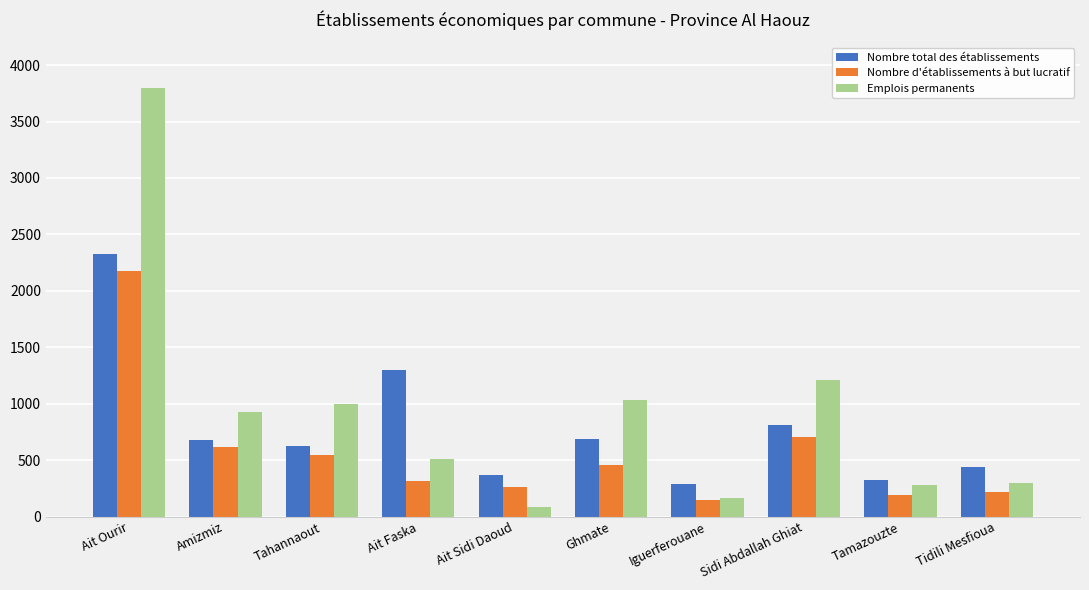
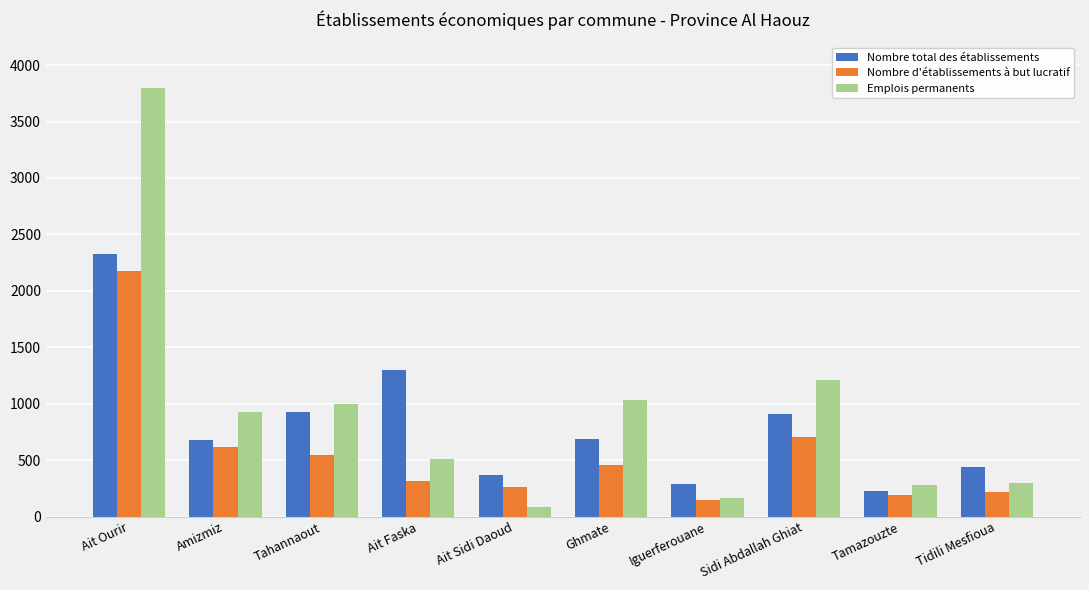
  {
    "Nombre total des établissements": {
      "Ait Ourir": 2330,
      "Amizmiz": 680,
-     "Tahannaout": 630,
+     "Tahannaout": 920,
      "Ait Faska": 1300,
      "Ait Sidi Daoud": 370,
      "Ghmate": 690,
      "Iguerferouane": 290,
-     "Sidi Abdallah Ghiat": 820,
-     "Tamazouzte": 320,
+     "Sidi Abdallah Ghiat": 910,
+     "Tamazouzte": 230,
      "Tidili Mesfioua": 440
    },
    "Nombre d'établissements à but lucratif": {
      "Ait Ourir": 2170,
      "Amizmiz": 620,
      "Tahannaout": 550,
      "Ait Faska": 320,
      "Ait Sidi Daoud": 260,
      "Ghmate": 460,
      "Iguerferouane": 150,
      "Sidi Abdallah Ghiat": 700,
      "Tamazouzte": 190,
      "Tidili Mesfioua": 220
    },
    "Emplois permanents": {
      "Ait Ourir": 3800,
      "Amizmiz": 930,
      "Tahannaout": 1000,
      "Ait Faska": 510,
      "Ait Sidi Daoud": 80,
      "Ghmate": 1040,
      "Iguerferouane": 160,
      "Sidi Abdallah Ghiat": 1210,
      "Tamazouzte": 280,
      "Tidili Mesfioua": 300
    }
  }
